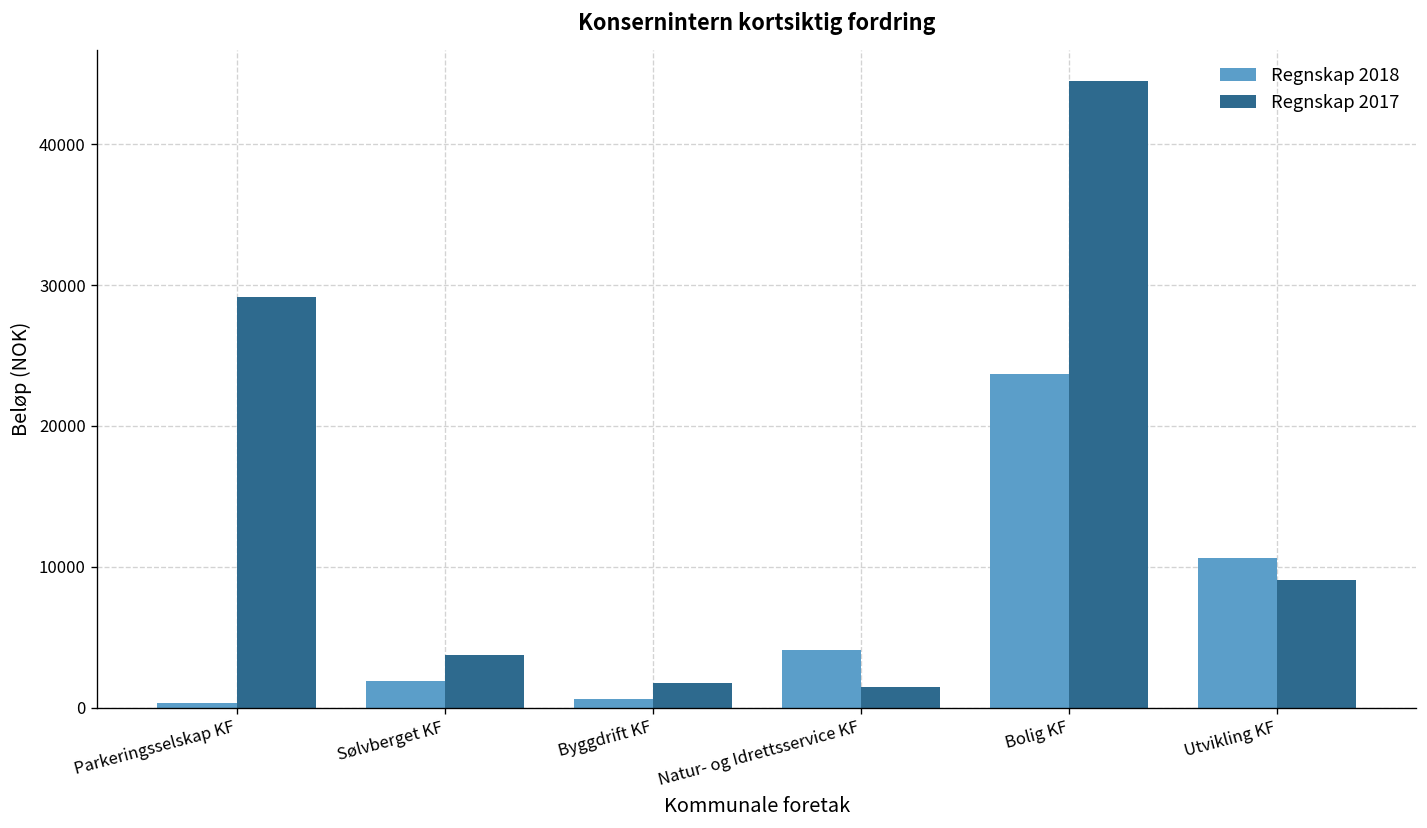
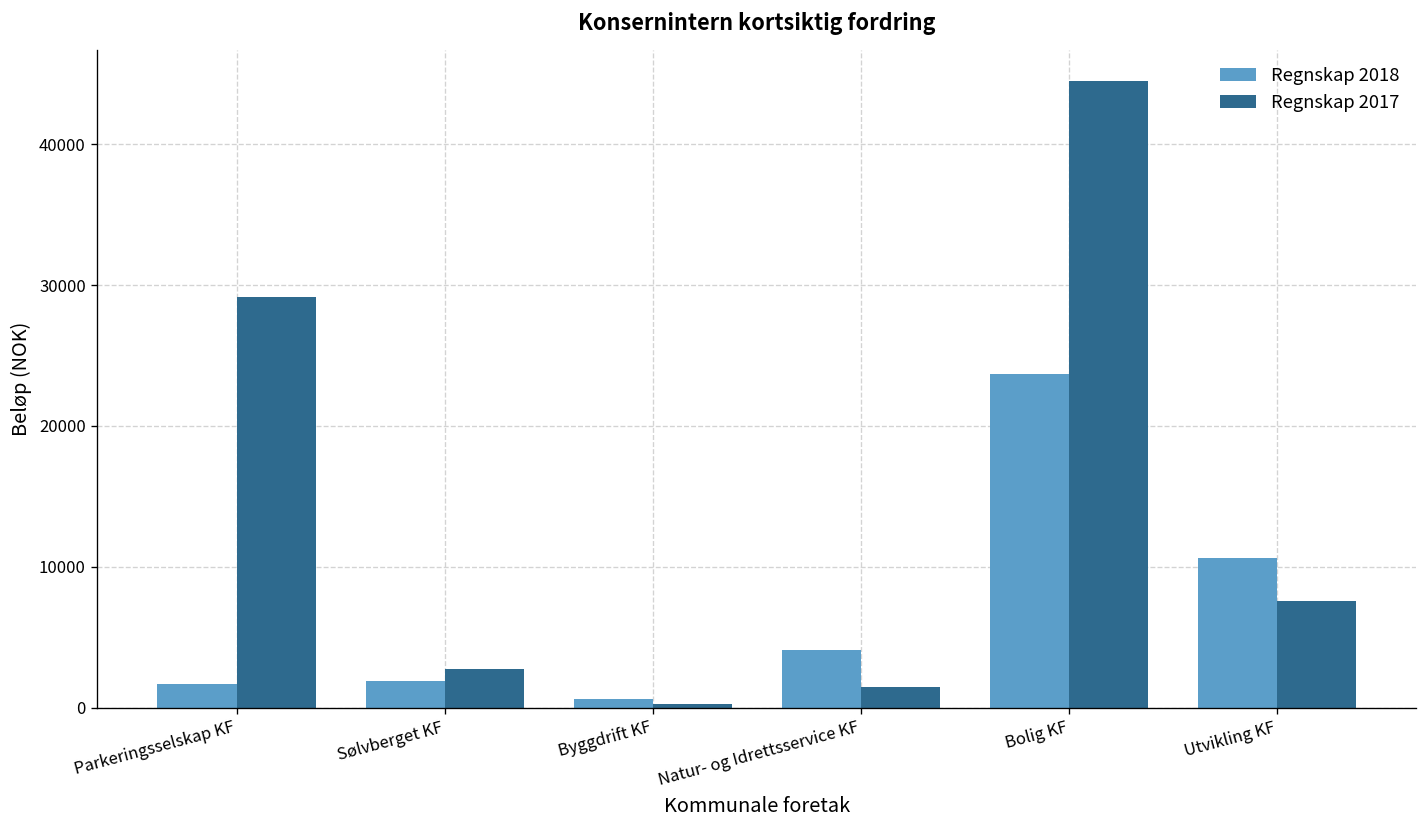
  {
    "Regnskap 2018": {
-     "Parkeringsselskap KF": 300,
+     "Parkeringsselskap KF": 1700,
      "Sølvberget KF": 1900,
      "Byggdrift KF": 600,
      "Natur- og Idrettsservice KF": 4100,
      "Bolig KF": 23700,
      "Utvikling KF": 10600
    },
    "Regnskap 2017": {
      "Parkeringsselskap KF": 29200,
-     "Sølvberget KF": 3700,
-     "Byggdrift KF": 1800,
+     "Sølvberget KF": 2700,
+     "Byggdrift KF": 300,
      "Natur- og Idrettsservice KF": 1500,
      "Bolig KF": 44500,
-     "Utvikling KF": 9100
+     "Utvikling KF": 7600
    }
  }
